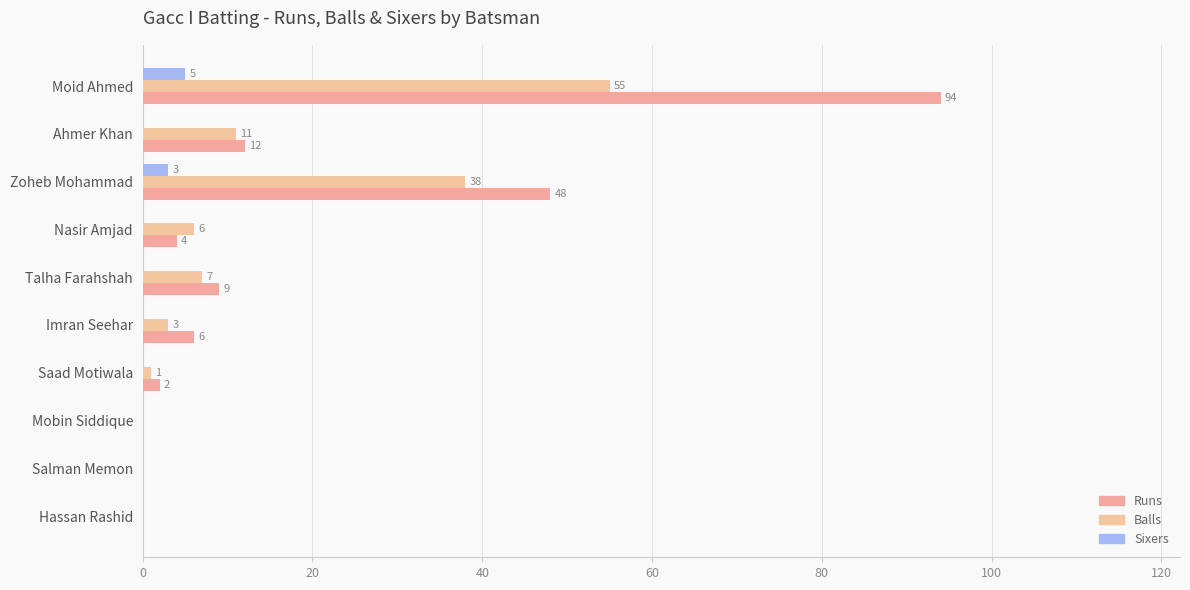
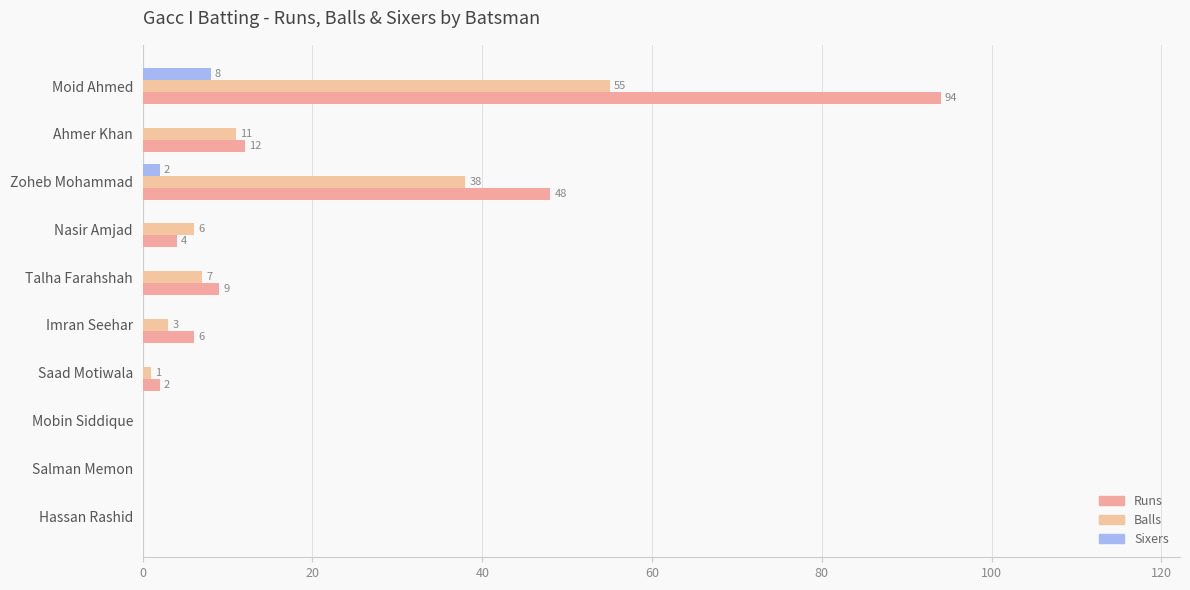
  {
    "Sixers": {
-     "Moid Ahmed": 5,
-     "Zoheb Mohammad": 3
+     "Moid Ahmed": 8,
+     "Zoheb Mohammad": 2
    }
  }
